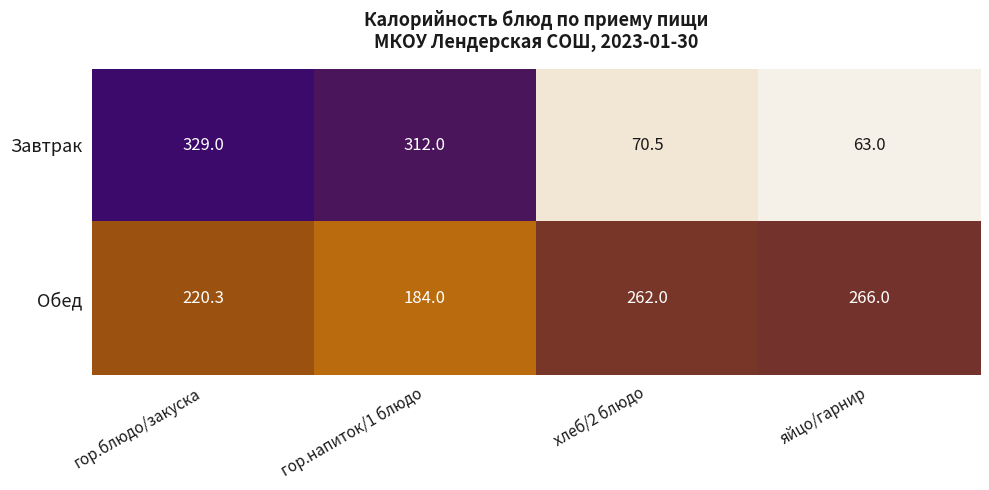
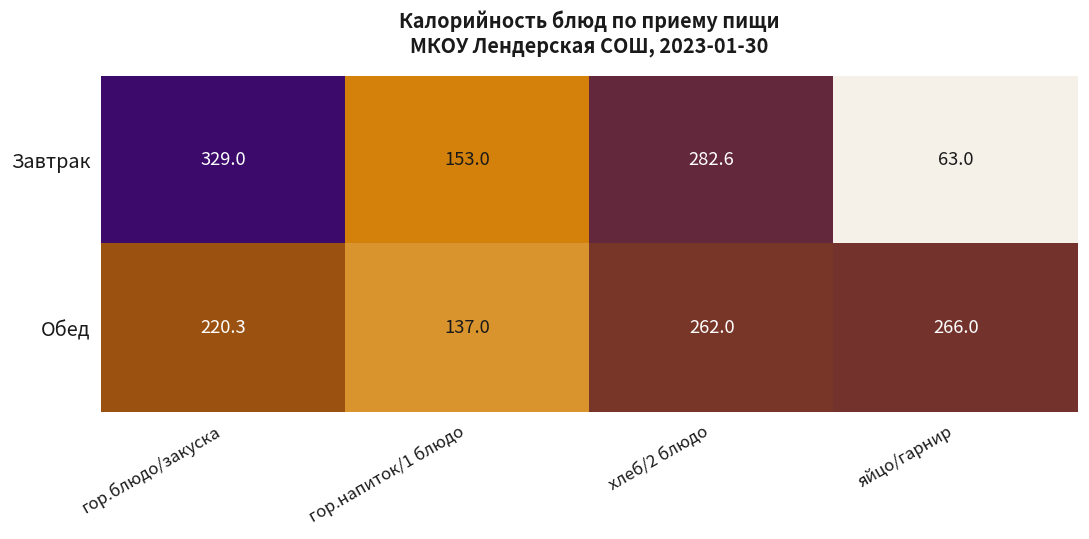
  {
    "Завтрак": {
      "гор.блюдо/закуска": 329.0,
-     "гор.напиток/1 блюдо": 312.0,
-     "хлеб/2 блюдо": 70.5,
+     "гор.напиток/1 блюдо": 153.0,
+     "хлеб/2 блюдо": 282.6,
      "яйцо/гарнир": 63.0
    },
    "Обед": {
      "гор.блюдо/закуска": 220.3,
-     "гор.напиток/1 блюдо": 184.0,
+     "гор.напиток/1 блюдо": 137.0,
      "хлеб/2 блюдо": 262.0,
      "яйцо/гарнир": 266.0
    }
  }
